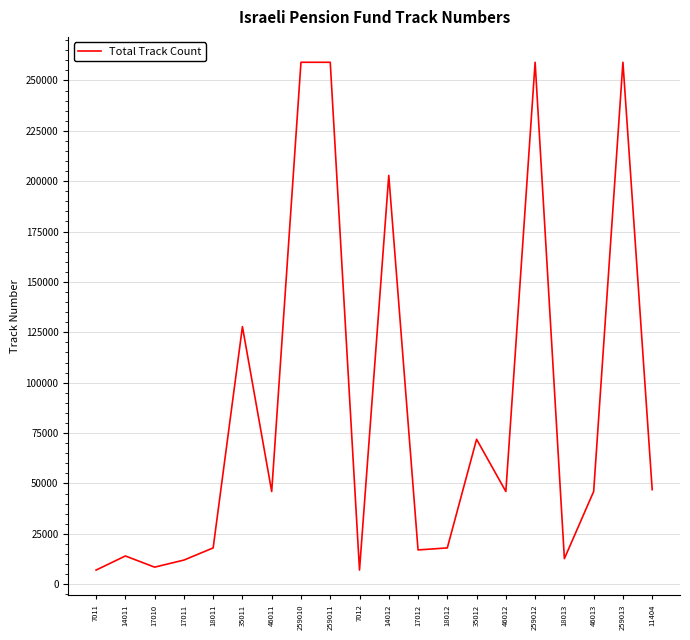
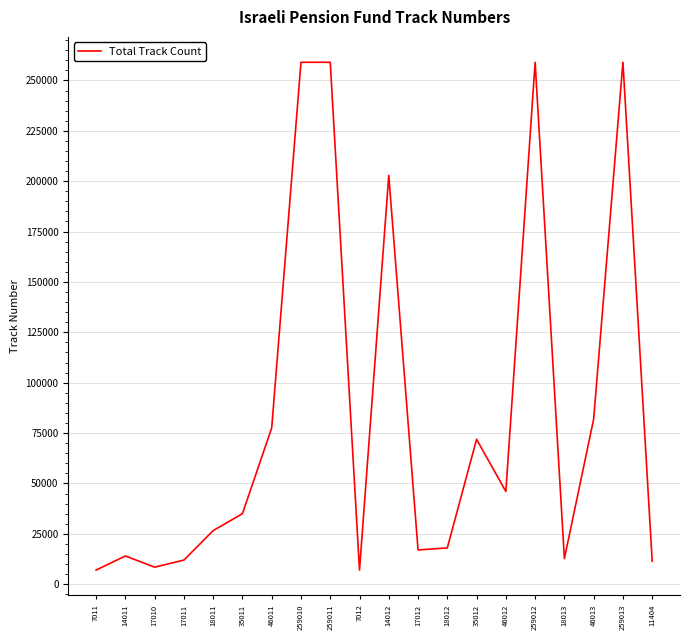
  {
    "7011": 7000,
    "14011": 14000,
    "17010": 8000,
    "17011": 12000,
-   "18011": 18000,
-   "35011": 128000,
-   "46011": 46000,
+   "18011": 27000,
+   "35011": 35000,
+   "46011": 78000,
    "259010": 259000,
    "259011": 259000,
    "7012": 7000,
    "14012": 203000,
    "17012": 17000,
    "18012": 18000,
    "35012": 72000,
    "46012": 46000,
    "259012": 259000,
    "18013": 13000,
-   "46013": 46000,
+   "46013": 82000,
    "259013": 259000,
-   "11404": 47000
+   "11404": 11000
  }
